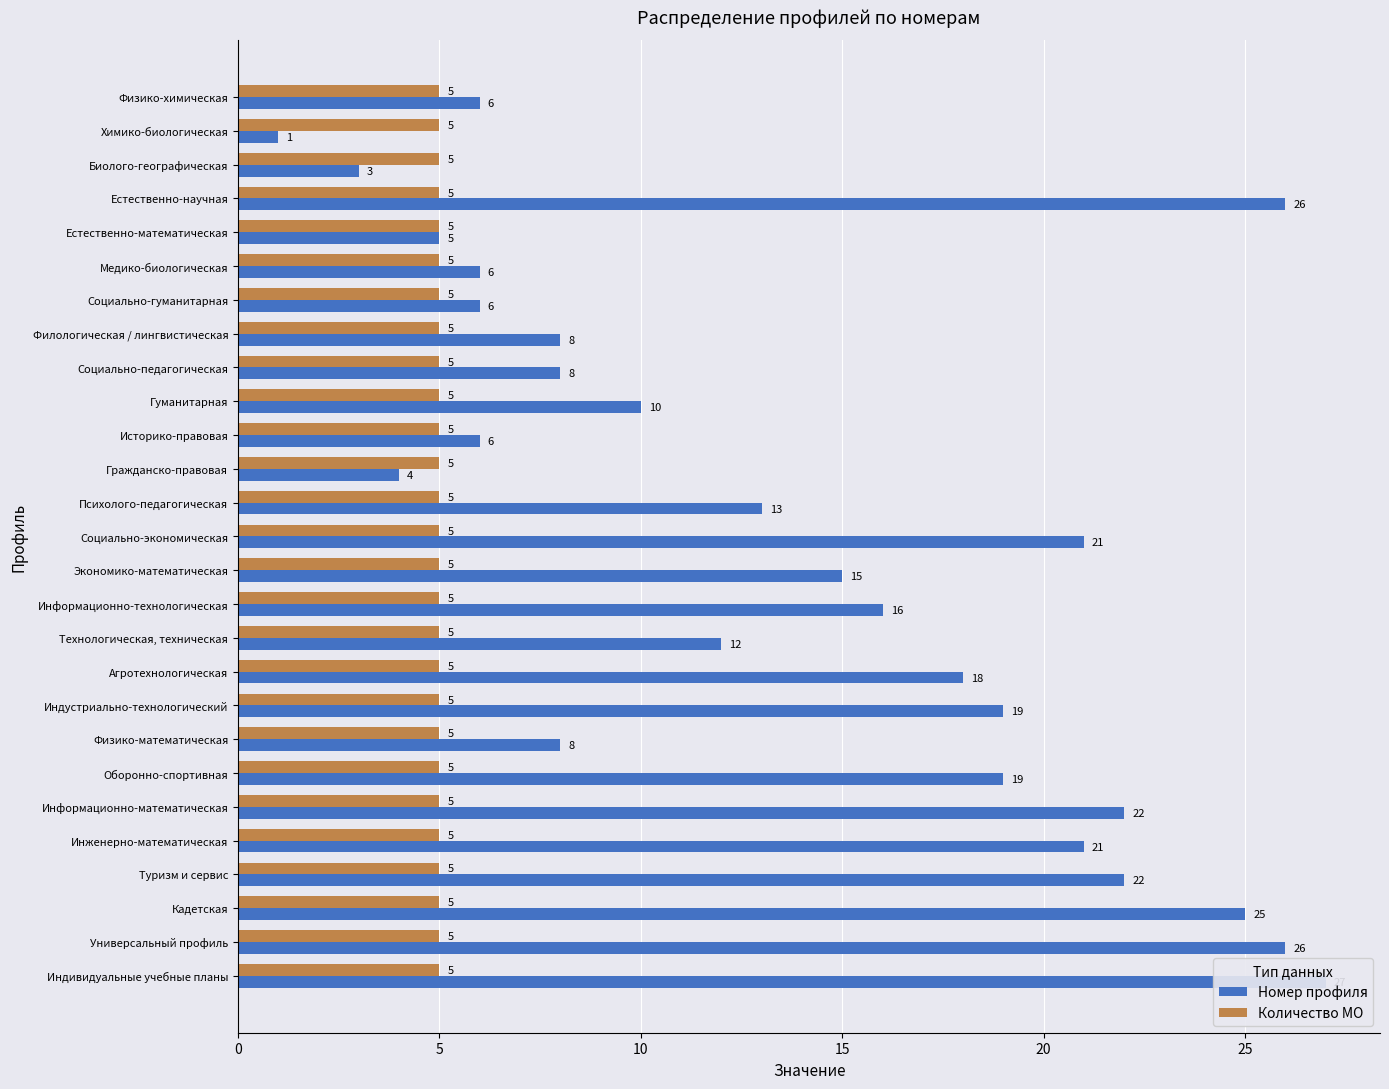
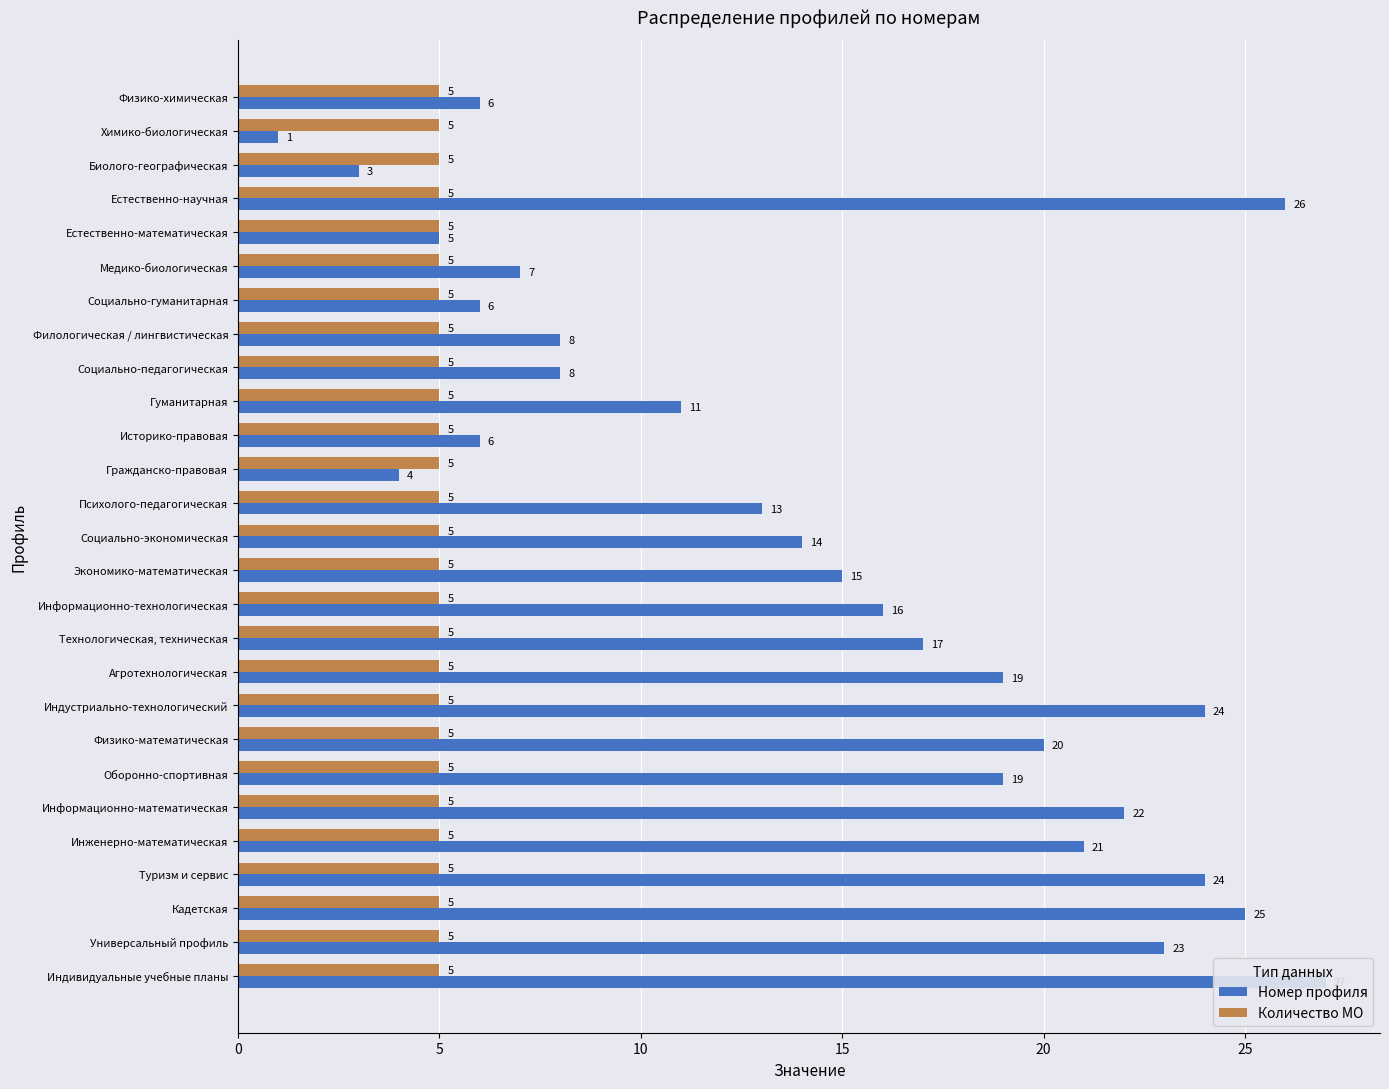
  {
    "Номер профиля": {
      "Физико-химическая": 6,
      "Химико-биологическая": 1,
      "Биолого-географическая": 3,
      "Естественно-научная": 26,
      "Естественно-математическая": 5,
-     "Медико-биологическая": 6,
+     "Медико-биологическая": 7,
      "Социально-гуманитарная": 6,
      "Филологическая / лингвистическая": 8,
      "Социально-педагогическая": 8,
-     "Гуманитарная": 10,
+     "Гуманитарная": 11,
      "Историко-правовая": 6,
      "Гражданско-правовая": 4,
      "Психолого-педагогическая": 13,
-     "Социально-экономическая": 21,
+     "Социально-экономическая": 14,
      "Экономико-математическая": 15,
      "Информационно-технологическая": 16,
-     "Технологическая, техническая": 12,
-     "Агротехнологическая": 18,
-     "Индустриально-технологический": 19,
-     "Физико-математическая": 8,
+     "Технологическая, техническая": 17,
+     "Агротехнологическая": 19,
+     "Индустриально-технологический": 24,
+     "Физико-математическая": 20,
      "Оборонно-спортивная": 19,
      "Информационно-математическая": 22,
      "Инженерно-математическая": 21,
-     "Туризм и сервис": 22,
+     "Туризм и сервис": 24,
      "Кадетская": 25,
-     "Универсальный профиль": 26
+     "Универсальный профиль": 23
    },
    "Количество МО": {
      "Физико-химическая": 5,
      "Химико-биологическая": 5,
      "Биолого-географическая": 5,
      "Естественно-научная": 5,
      "Естественно-математическая": 5,
      "Медико-биологическая": 5,
      "Социально-гуманитарная": 5,
      "Филологическая / лингвистическая": 5,
      "Социально-педагогическая": 5,
      "Гуманитарная": 5,
      "Историко-правовая": 5,
      "Гражданско-правовая": 5,
      "Психолого-педагогическая": 5,
      "Социально-экономическая": 5,
      "Экономико-математическая": 5,
      "Информационно-технологическая": 5,
      "Технологическая, техническая": 5,
      "Агротехнологическая": 5,
      "Индустриально-технологический": 5,
      "Физико-математическая": 5,
      "Оборонно-спортивная": 5,
      "Информационно-математическая": 5,
      "Инженерно-математическая": 5,
      "Туризм и сервис": 5,
      "Кадетская": 5,
      "Универсальный профиль": 5,
      "Индивидуальные учебные планы": 5
    }
  }
